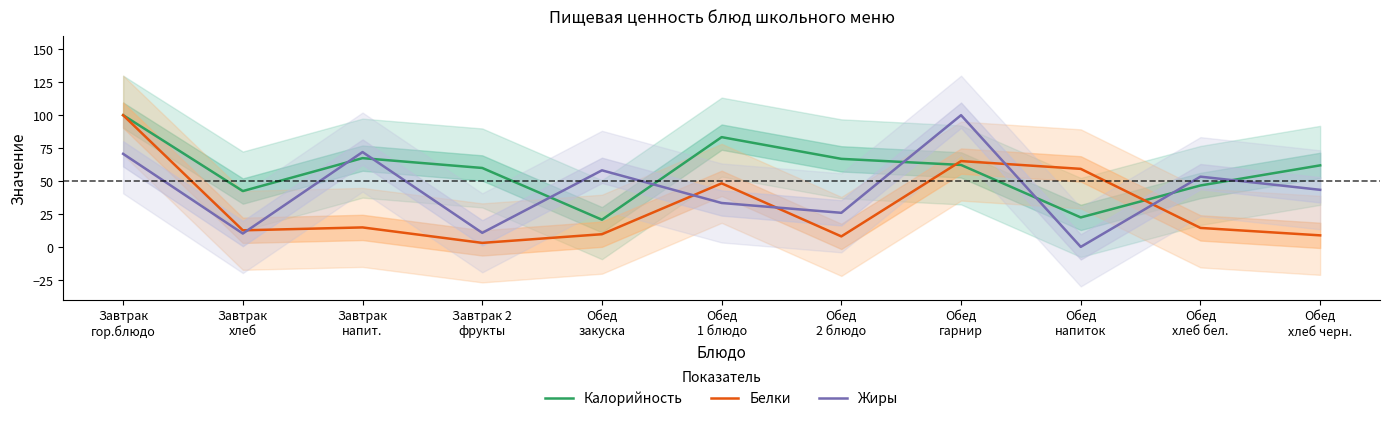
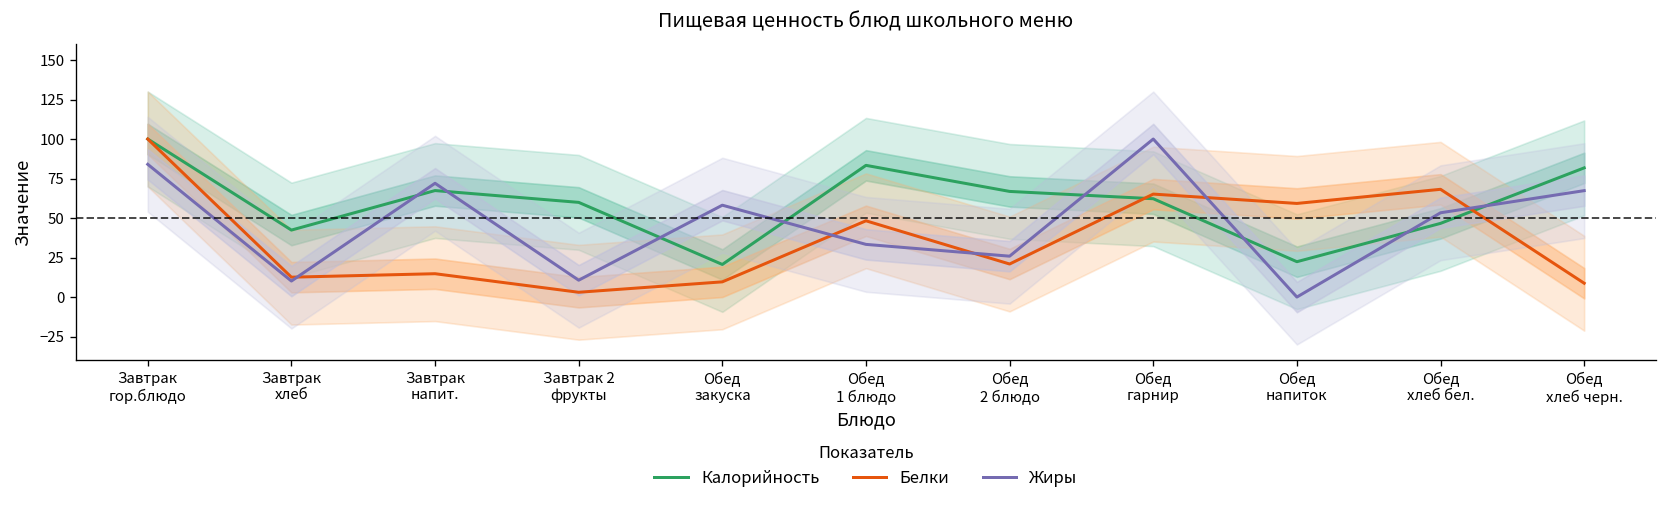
  {
    "Калорийность": {
      "Завтрак напит.": 67,
      "Завтрак 2 фрукты": 60,
      "Обед 1 блюдо": 83,
      "Обед 2 блюдо": 67,
      "Обед гарнир": 62,
      "Обед напиток": 22,
      "Обед хлеб бел.": 47,
-     "Обед хлеб черн.": 62
+     "Обед хлеб черн.": 82
    },
    "Белки": {
      "Завтрак хлеб": 13,
      "Завтрак напит.": 15,
      "Завтрак 2 фрукты": 3,
      "Обед закуска": 10,
      "Обед 1 блюдо": 48,
-     "Обед 2 блюдо": 8,
+     "Обед 2 блюдо": 21,
      "Обед гарнир": 65,
      "Обед напиток": 59,
-     "Обед хлеб бел.": 14,
+     "Обед хлеб бел.": 68,
      "Обед хлеб черн.": 9
    },
    "Жиры": {
-     "Завтрак гор.блюдо": 71,
+     "Завтрак гор.блюдо": 84,
      "Завтрак хлеб": 10,
      "Завтрак напит.": 72,
      "Обед закуска": 58,
      "Обед 1 блюдо": 33,
      "Обед 2 блюдо": 26,
      "Обед гарнир": 100,
      "Обед напиток": 0,
      "Обед хлеб бел.": 53,
-     "Обед хлеб черн.": 43
+     "Обед хлеб черн.": 67
    }
  }
